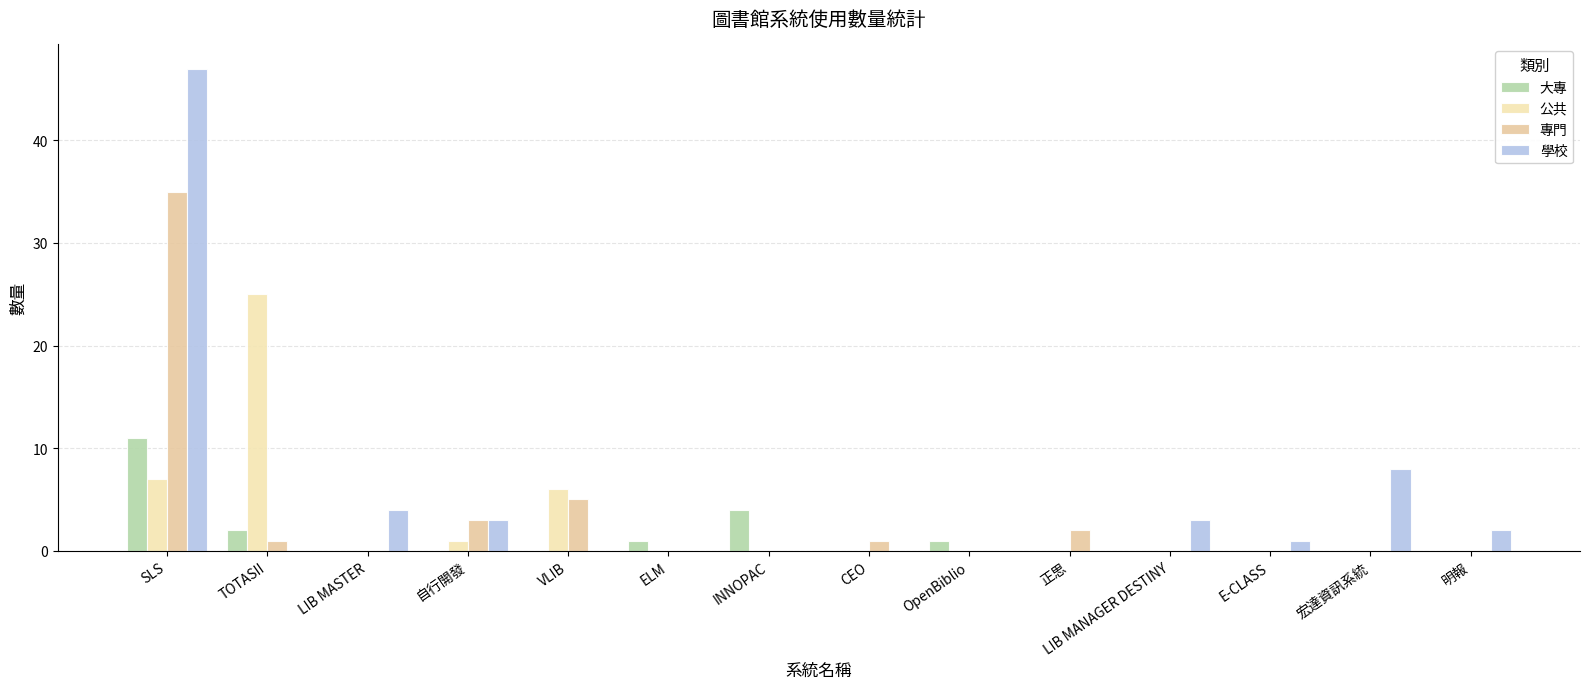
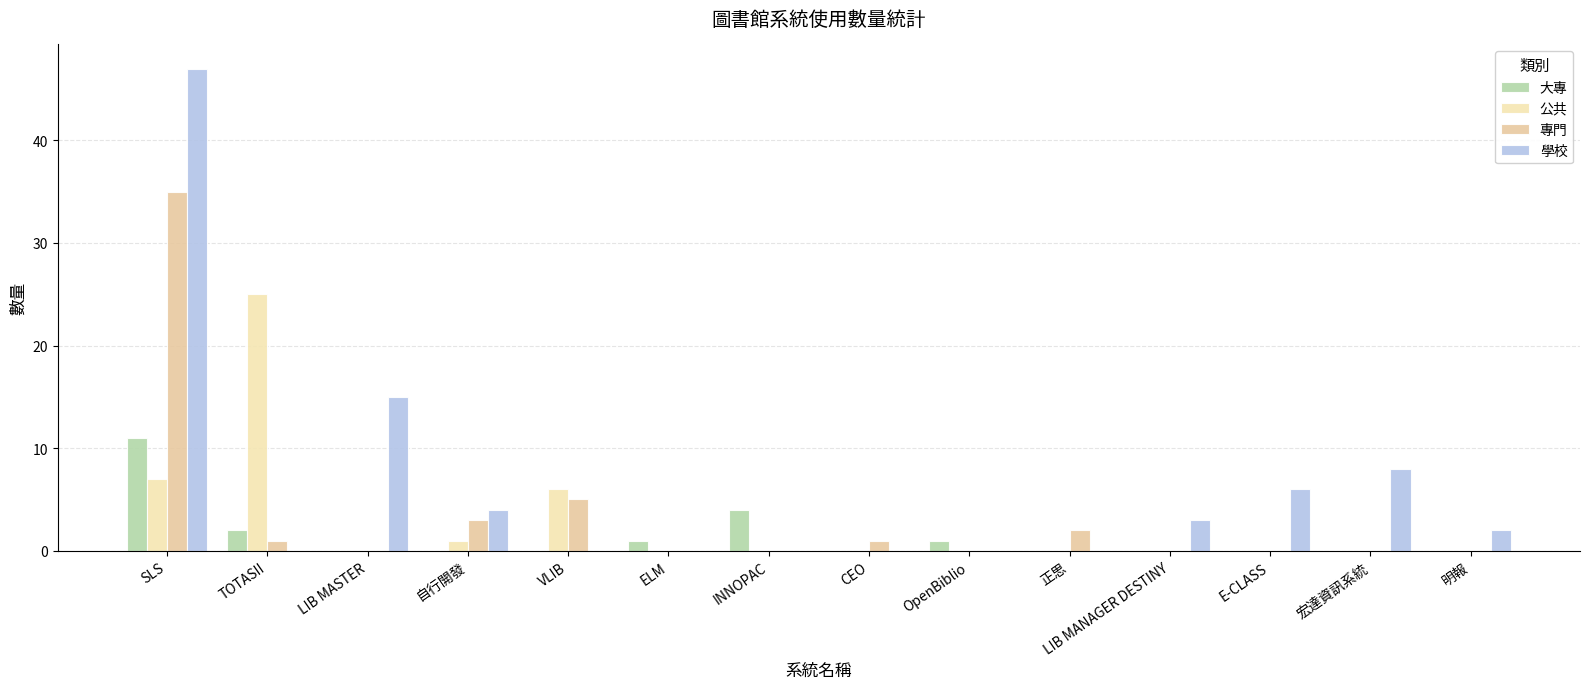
  {
    "學校": {
      "SLS": 47,
      "TOTASII": 0,
-     "LIB MASTER": 4,
-     "自行開發": 3,
+     "LIB MASTER": 15,
+     "自行開發": 4,
      "VLIB": 0,
      "ELM": 0,
      "INNOPAC": 0,
      "CEO": 0,
      "OpenBiblio": 0,
      "正思": 0,
      "LIB MANAGER DESTINY": 3,
-     "E-CLASS": 1,
+     "E-CLASS": 6,
      "宏達資訊系統": 8,
      "明報": 2
    }
  }
